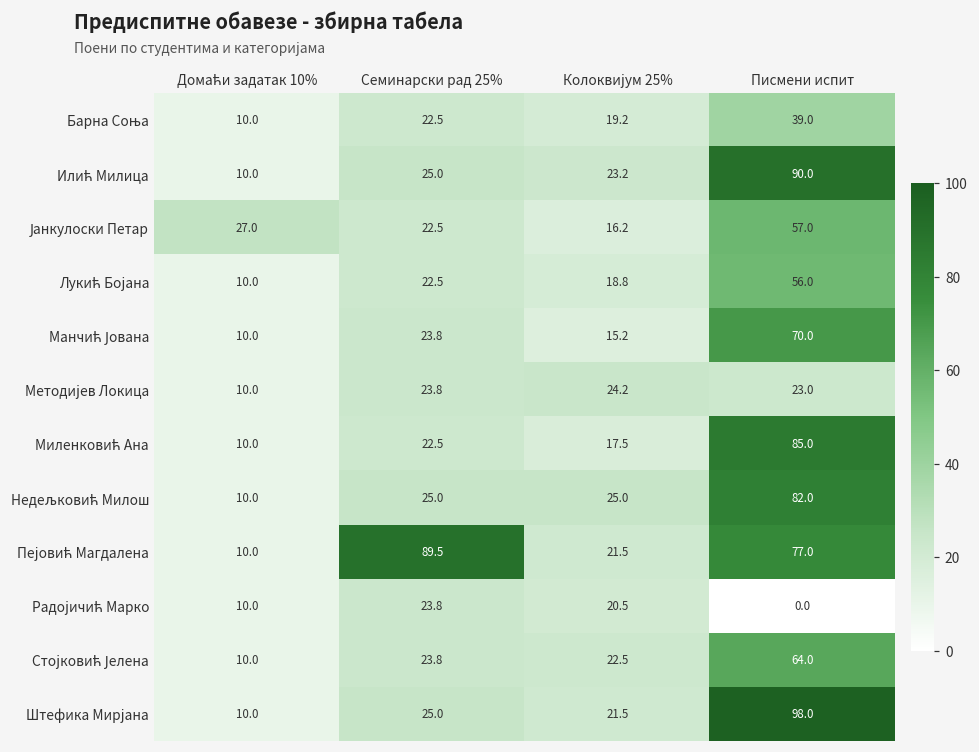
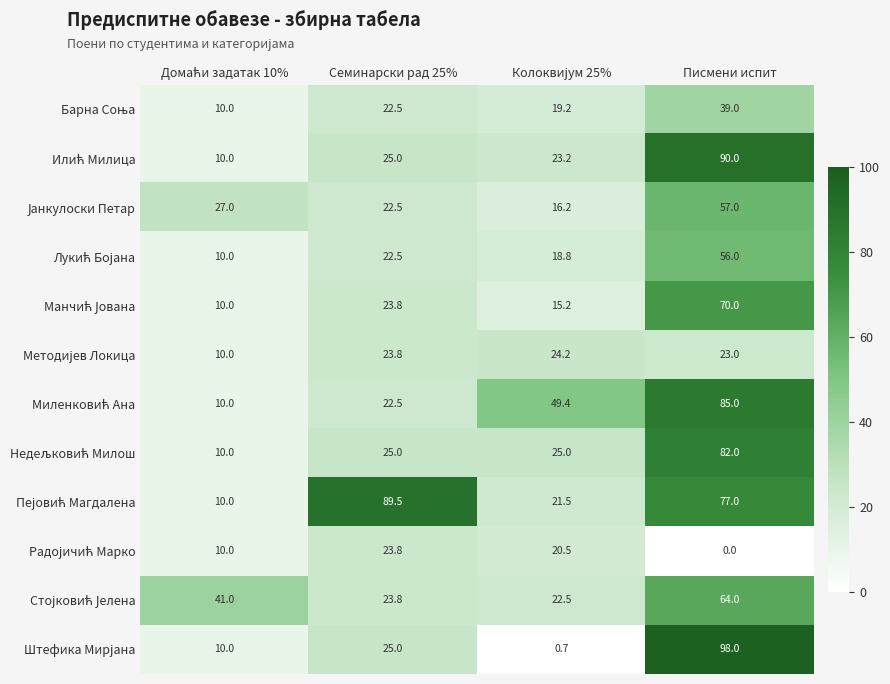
  {
    "Барна Соња": {
      "Домаћи задатак 10%": 10.0,
      "Семинарски рад 25%": 22.5,
      "Колоквијум 25%": 19.2,
      "Писмени испит": 39.0
    },
    "Илић Милица": {
      "Домаћи задатак 10%": 10.0,
      "Семинарски рад 25%": 25.0,
      "Колоквијум 25%": 23.2,
      "Писмени испит": 90.0
    },
    "Јанкулоски Петар": {
      "Домаћи задатак 10%": 27.0,
      "Семинарски рад 25%": 22.5,
      "Колоквијум 25%": 16.2,
      "Писмени испит": 57.0
    },
    "Лукић Бојана": {
      "Домаћи задатак 10%": 10.0,
      "Семинарски рад 25%": 22.5,
      "Колоквијум 25%": 18.8,
      "Писмени испит": 56.0
    },
    "Манчић Јована": {
      "Домаћи задатак 10%": 10.0,
      "Семинарски рад 25%": 23.8,
      "Колоквијум 25%": 15.2,
      "Писмени испит": 70.0
    },
    "Методијев Локица": {
      "Домаћи задатак 10%": 10.0,
      "Семинарски рад 25%": 23.8,
      "Колоквијум 25%": 24.2,
      "Писмени испит": 23.0
    },
    "Миленковић Ана": {
      "Домаћи задатак 10%": 10.0,
      "Семинарски рад 25%": 22.5,
-     "Колоквијум 25%": 17.5,
+     "Колоквијум 25%": 49.4,
      "Писмени испит": 85.0
    },
    "Недељковић Милош": {
      "Домаћи задатак 10%": 10.0,
      "Семинарски рад 25%": 25.0,
      "Колоквијум 25%": 25.0,
      "Писмени испит": 82.0
    },
    "Пејовић Магдалена": {
      "Домаћи задатак 10%": 10.0,
      "Семинарски рад 25%": 89.5,
      "Колоквијум 25%": 21.5,
      "Писмени испит": 77.0
    },
    "Радојичић Марко": {
      "Домаћи задатак 10%": 10.0,
      "Семинарски рад 25%": 23.8,
      "Колоквијум 25%": 20.5,
      "Писмени испит": 0.0
    },
    "Стојковић Јелена": {
-     "Домаћи задатак 10%": 10.0,
+     "Домаћи задатак 10%": 41.0,
      "Семинарски рад 25%": 23.8,
      "Колоквијум 25%": 22.5,
      "Писмени испит": 64.0
    },
    "Штефика Мирјана": {
      "Домаћи задатак 10%": 10.0,
      "Семинарски рад 25%": 25.0,
-     "Колоквијум 25%": 21.5,
+     "Колоквијум 25%": 0.7,
      "Писмени испит": 98.0
    }
  }
